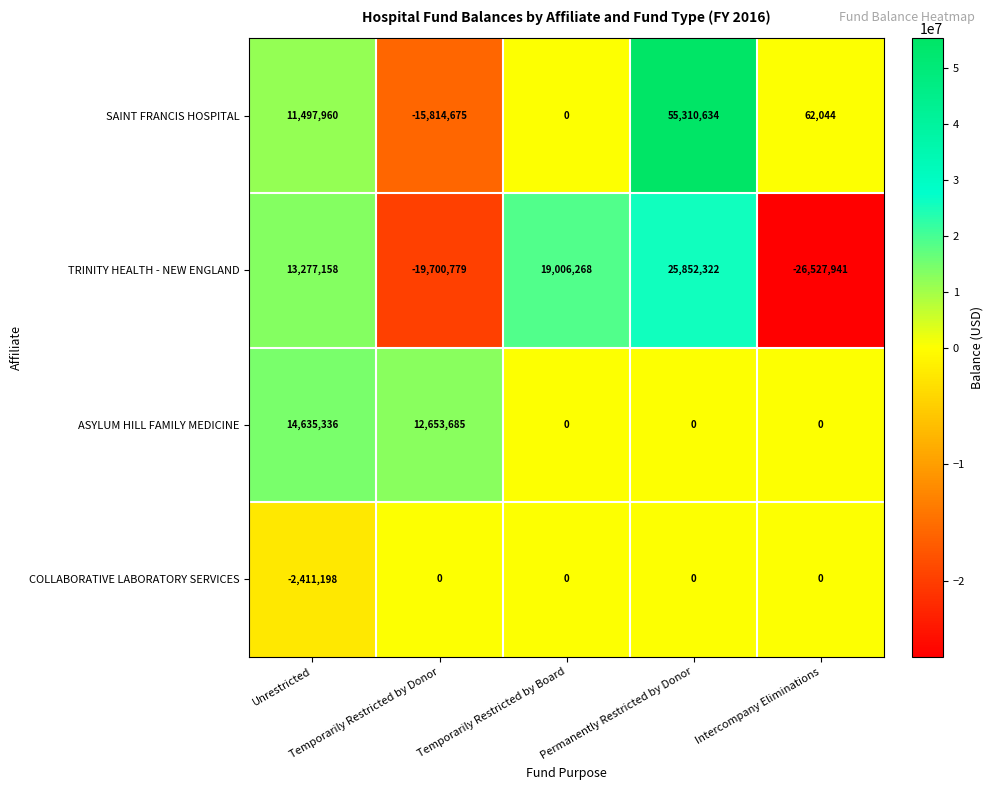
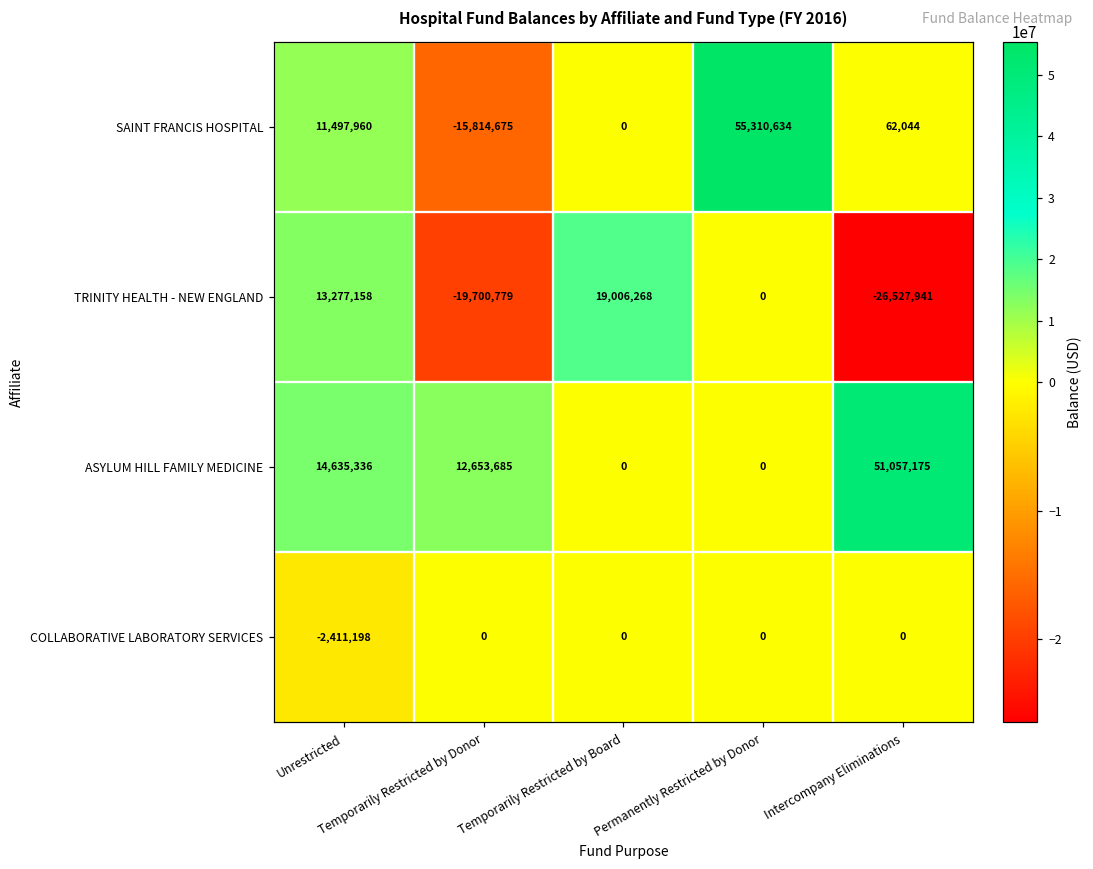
  {
    "SAINT FRANCIS HOSPITAL": {
      "Unrestricted": "11,497,960",
      "Temporarily Restricted by Donor": "-15,814,675",
      "Temporarily Restricted by Board": "0",
      "Permanently Restricted by Donor": "55,310,634",
      "Intercompany Eliminations": "62,044"
    },
    "TRINITY HEALTH - NEW ENGLAND": {
      "Unrestricted": "13,277,158",
      "Temporarily Restricted by Donor": "-19,700,779",
      "Temporarily Restricted by Board": "19,006,268",
-     "Permanently Restricted by Donor": "25,852,322",
+     "Permanently Restricted by Donor": "0",
      "Intercompany Eliminations": "-26,527,941"
    },
    "ASYLUM HILL FAMILY MEDICINE": {
      "Unrestricted": "14,635,336",
      "Temporarily Restricted by Donor": "12,653,685",
      "Temporarily Restricted by Board": "0",
      "Permanently Restricted by Donor": "0",
-     "Intercompany Eliminations": "0"
+     "Intercompany Eliminations": "51,057,175"
    },
    "COLLABORATIVE LABORATORY SERVICES": {
      "Unrestricted": "-2,411,198",
      "Temporarily Restricted by Donor": "0",
      "Temporarily Restricted by Board": "0",
      "Permanently Restricted by Donor": "0",
      "Intercompany Eliminations": "0"
    }
  }
